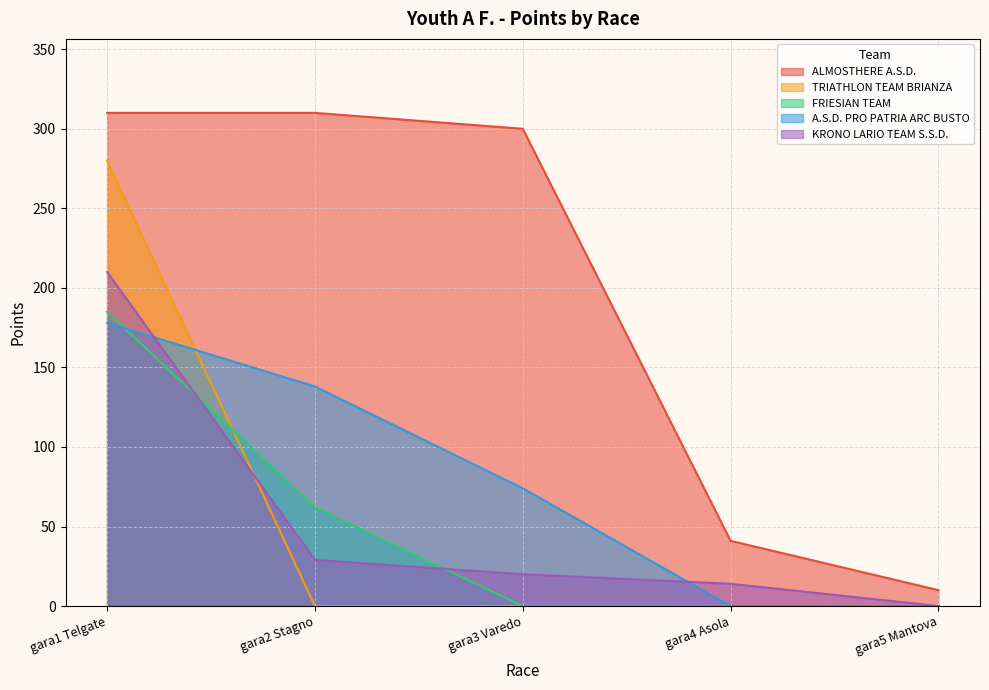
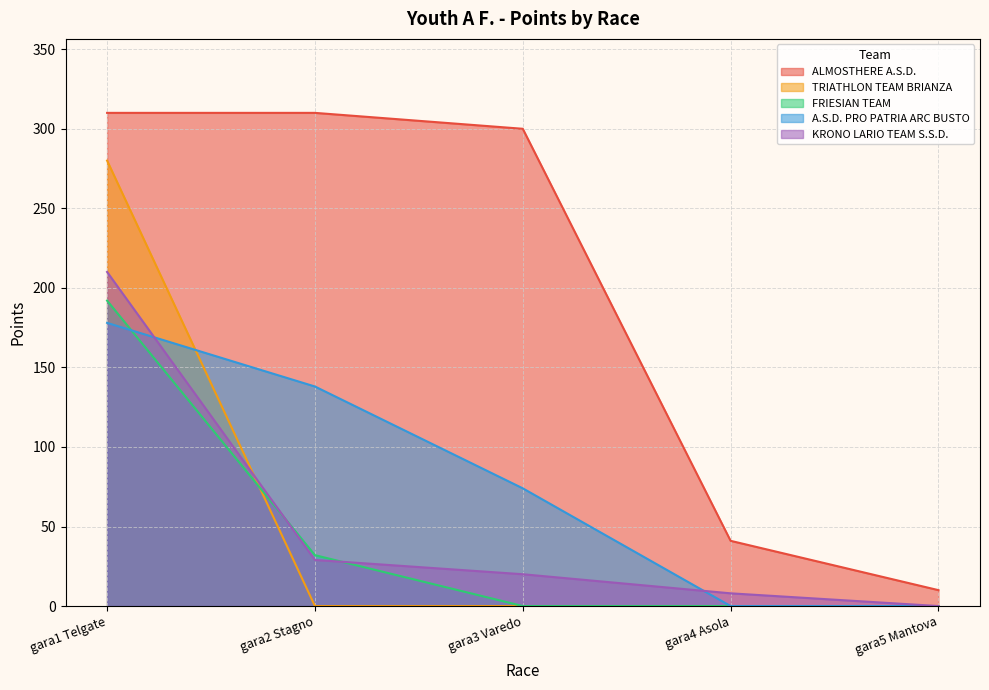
  {
    "ALMOSTHERE A.S.D.": {
      "gara1 Telgate": 310,
      "gara2 Stagno": 310,
      "gara3 Varedo": 300,
      "gara4 Asola": 41,
      "gara5 Mantova": 10
    },
    "TRIATHLON TEAM BRIANZA": {
      "gara1 Telgate": 280,
      "gara2 Stagno": 0
    },
    "FRIESIAN TEAM": {
-     "gara1 Telgate": 185,
-     "gara2 Stagno": 62
+     "gara1 Telgate": 192,
+     "gara2 Stagno": 32
    },
    "A.S.D. PRO PATRIA ARC BUSTO": {
      "gara1 Telgate": 178,
      "gara2 Stagno": 138,
      "gara3 Varedo": 74
    },
    "KRONO LARIO TEAM S.S.D.": {
      "gara1 Telgate": 210,
      "gara2 Stagno": 29,
      "gara3 Varedo": 20,
-     "gara4 Asola": 14
+     "gara4 Asola": 8
    }
  }
